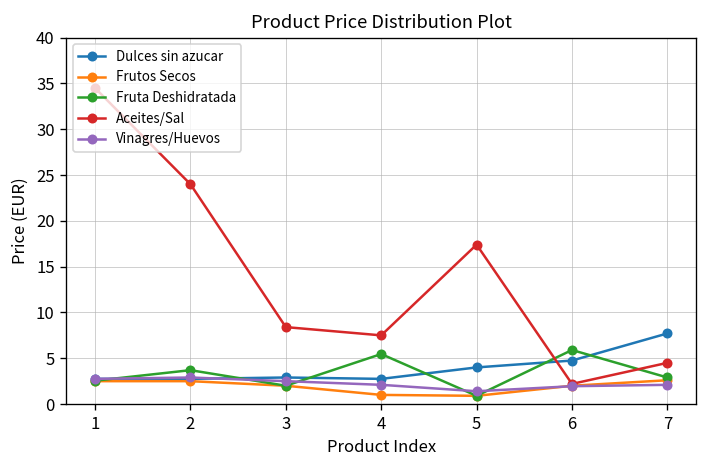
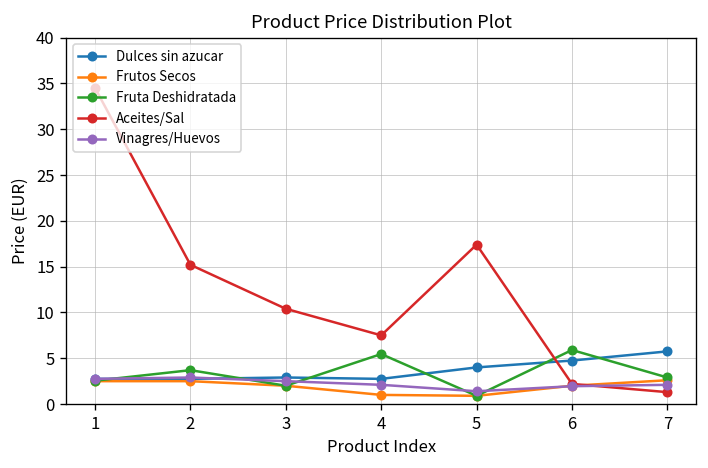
  {
    "Dulces sin azucar": {
      "3": 3,
      "4": 3,
      "5": 4,
      "6": 5,
-     "7": 8
+     "7": 6
    },
    "Frutos Secos": {
      "4": 1
    },
    "Fruta Deshidratada": {
      "2": 4,
      "4": 5,
      "6": 6
    },
    "Aceites/Sal": {
-     "2": 24,
-     "3": 8,
+     "2": 15,
+     "3": 10,
      "4": 8,
      "5": 17,
-     "7": 5
+     "7": 1
    },
    "Vinagres/Huevos": {
      "3": 3,
      "4": 2,
      "5": 1,
      "7": 2
    }
  }
